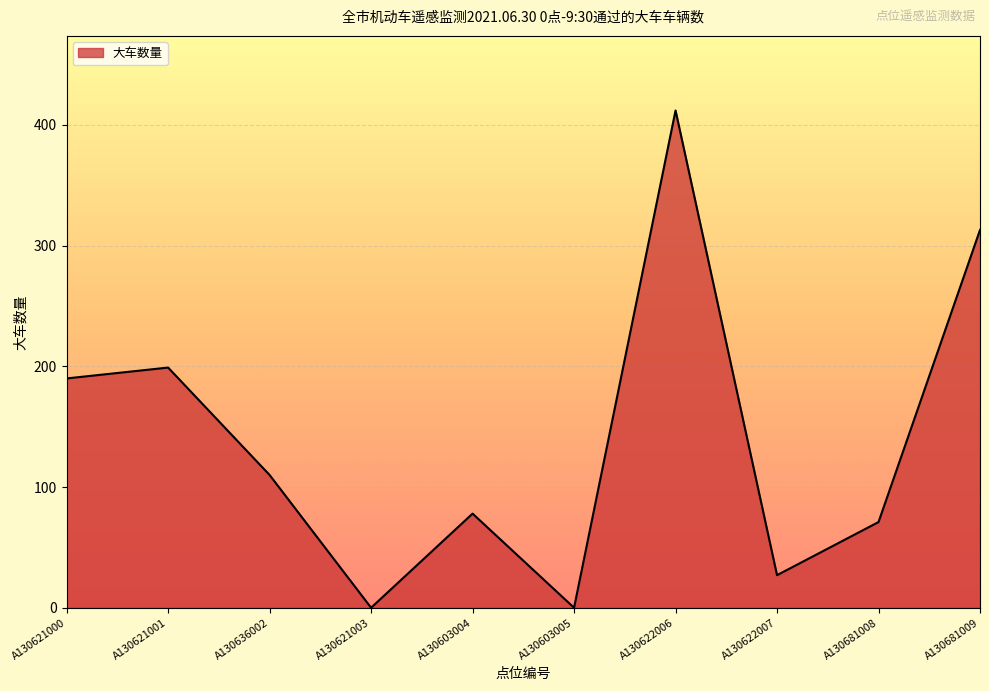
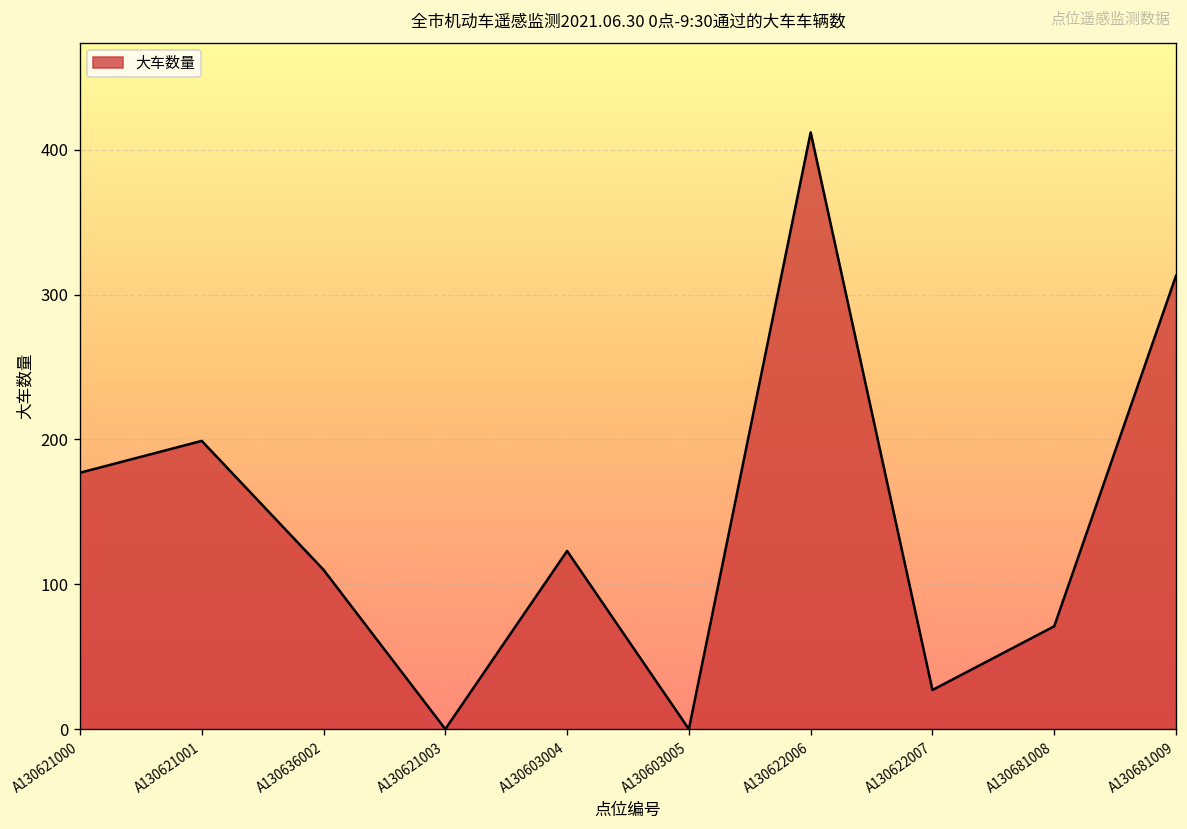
  {
-   "A130621000": 190,
+   "A130621000": 177,
    "A130621001": 199,
    "A130636002": 110,
    "A130621003": 0,
-   "A130603004": 78,
+   "A130603004": 123,
    "A130603005": 0,
    "A130622006": 412,
    "A130622007": 27,
    "A130681008": 71,
    "A130681009": 313
  }
